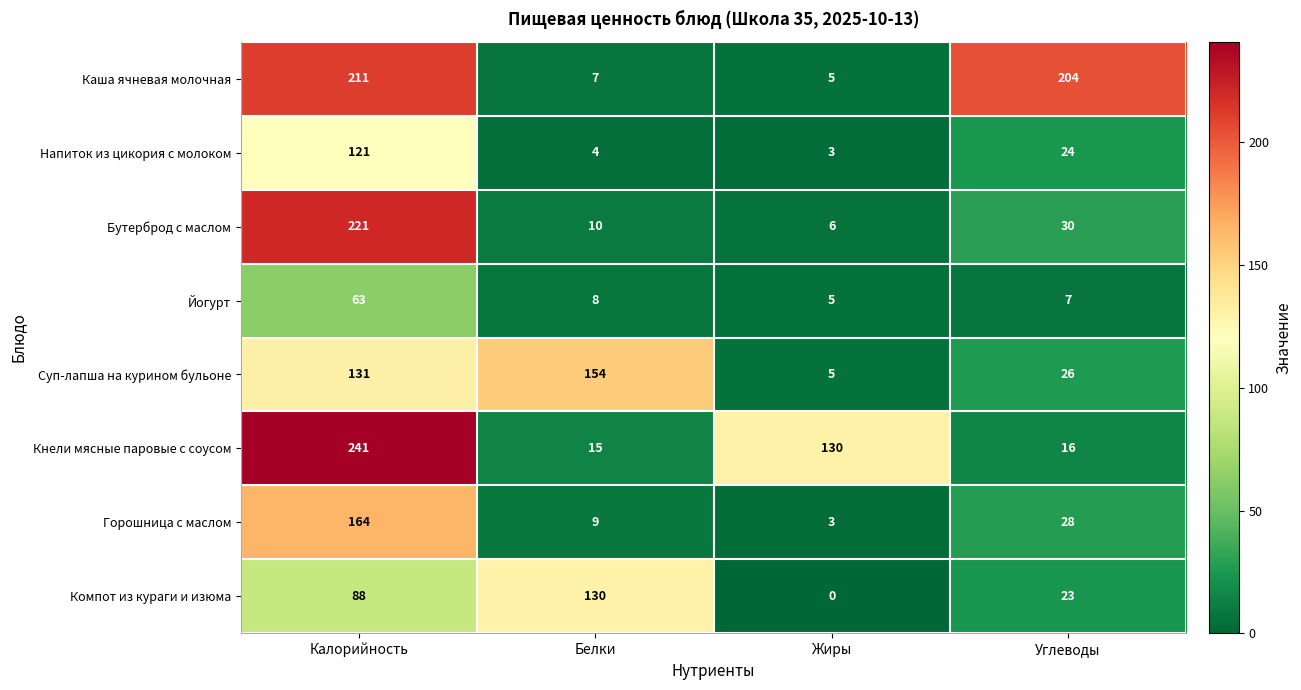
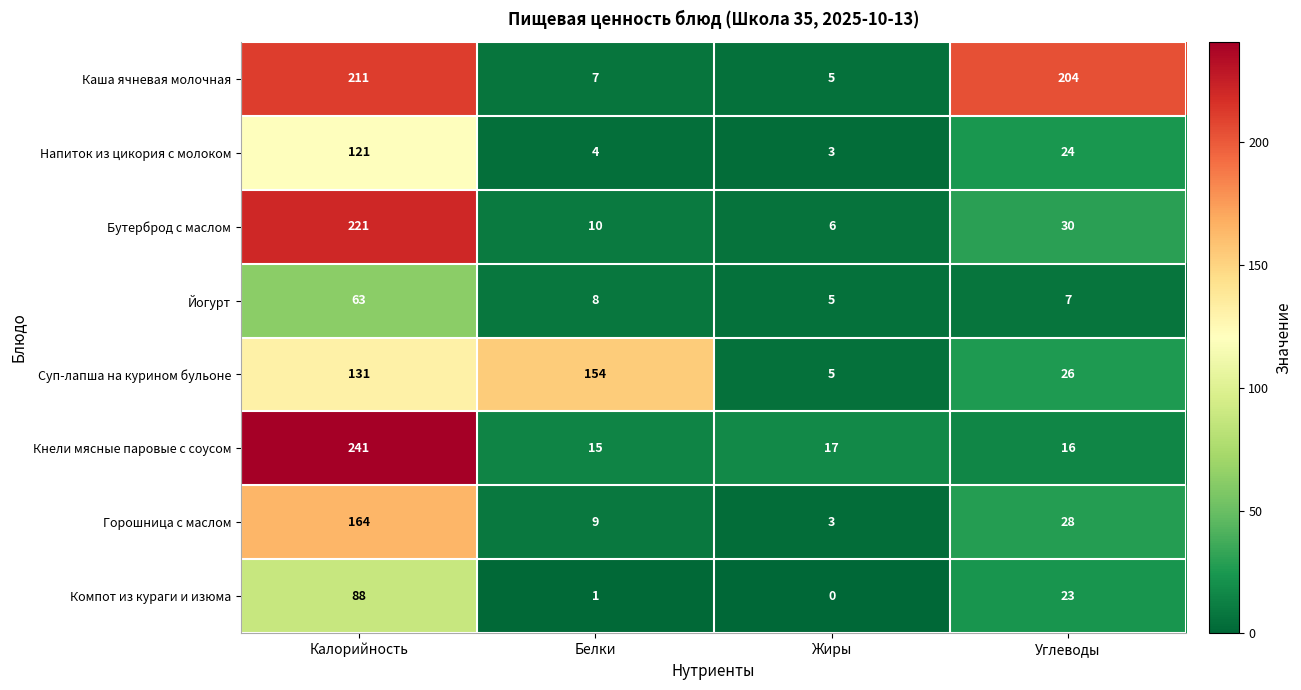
  {
    "Каша ячневая молочная": {
      "Калорийность": 211,
      "Белки": 7,
      "Жиры": 5,
      "Углеводы": 204
    },
    "Напиток из цикория с молоком": {
      "Калорийность": 121,
      "Белки": 4,
      "Жиры": 3,
      "Углеводы": 24
    },
    "Бутерброд с маслом": {
      "Калорийность": 221,
      "Белки": 10,
      "Жиры": 6,
      "Углеводы": 30
    },
    "Йогурт": {
      "Калорийность": 63,
      "Белки": 8,
      "Жиры": 5,
      "Углеводы": 7
    },
    "Суп-лапша на курином бульоне": {
      "Калорийность": 131,
      "Белки": 154,
      "Жиры": 5,
      "Углеводы": 26
    },
    "Кнели мясные паровые с соусом": {
      "Калорийность": 241,
      "Белки": 15,
-     "Жиры": 130,
+     "Жиры": 17,
      "Углеводы": 16
    },
    "Горошница с маслом": {
      "Калорийность": 164,
      "Белки": 9,
      "Жиры": 3,
      "Углеводы": 28
    },
    "Компот из кураги и изюма": {
      "Калорийность": 88,
-     "Белки": 130,
+     "Белки": 1,
      "Жиры": 0,
      "Углеводы": 23
    }
  }
